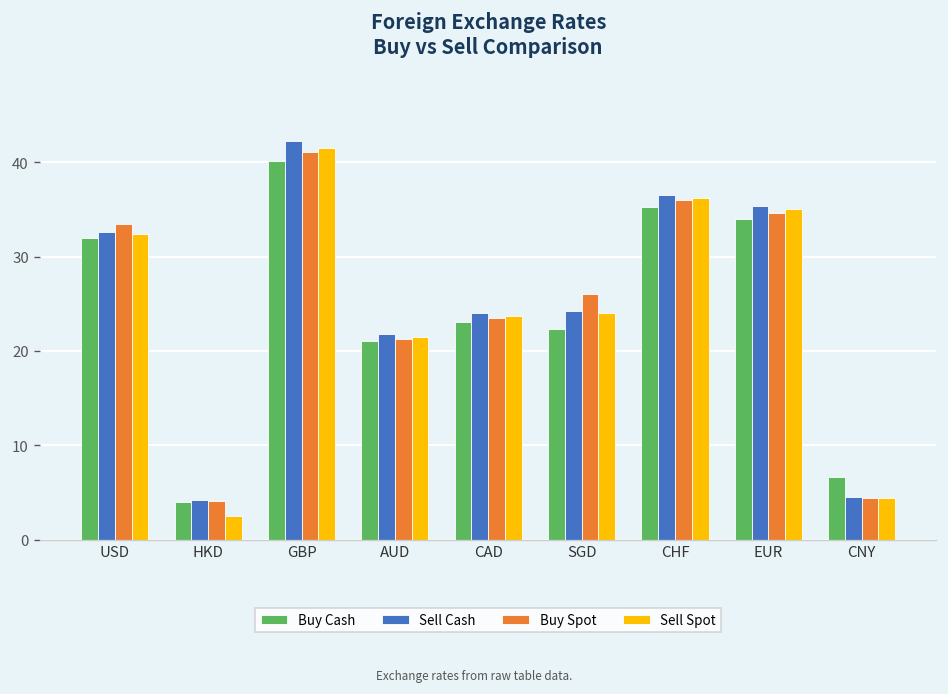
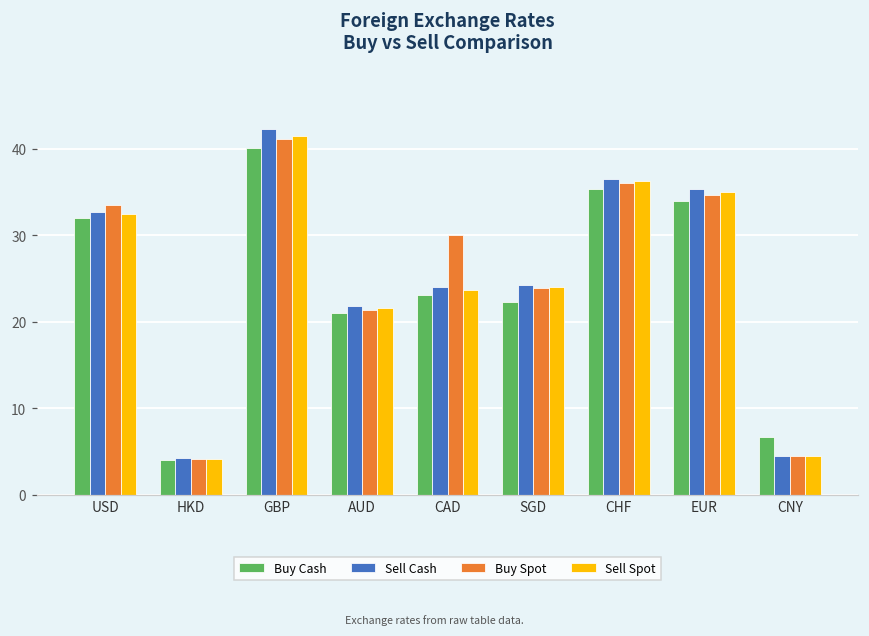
  {
    "Buy Cash": {
      "USD": 32,
      "HKD": 4,
      "GBP": 40,
      "AUD": 21,
      "CAD": 23,
      "SGD": 22,
      "CHF": 35,
      "EUR": 34,
      "CNY": 7
    },
    "Sell Cash": {
      "USD": 33,
      "HKD": 4,
      "GBP": 42,
      "AUD": 22,
      "CAD": 24,
      "SGD": 24,
      "CHF": 36,
      "EUR": 35,
      "CNY": 5
    },
    "Buy Spot": {
      "USD": 33,
      "HKD": 4,
      "GBP": 41,
      "AUD": 21,
-     "CAD": 23,
-     "SGD": 26,
+     "CAD": 30,
+     "SGD": 24,
      "CHF": 36,
      "EUR": 35,
      "CNY": 4
    },
    "Sell Spot": {
      "USD": 32,
-     "HKD": 2,
+     "HKD": 4,
      "GBP": 42,
      "AUD": 22,
      "CAD": 24,
      "SGD": 24,
      "CHF": 36,
      "EUR": 35,
      "CNY": 4
    }
  }
